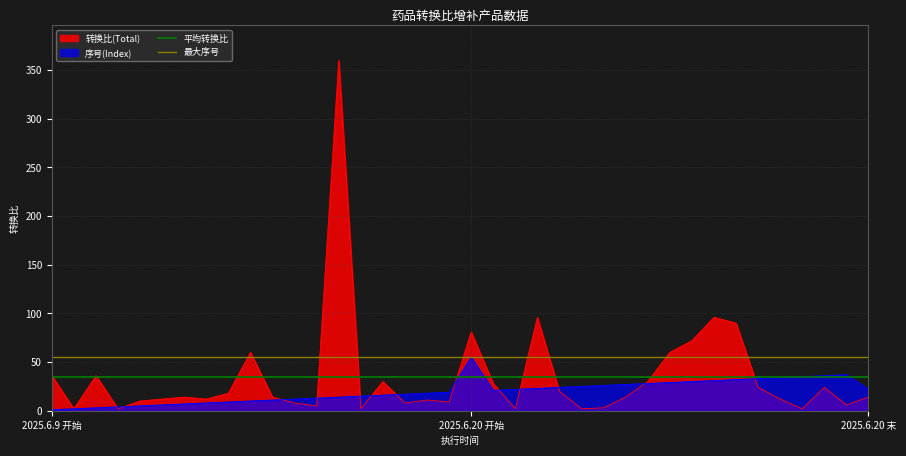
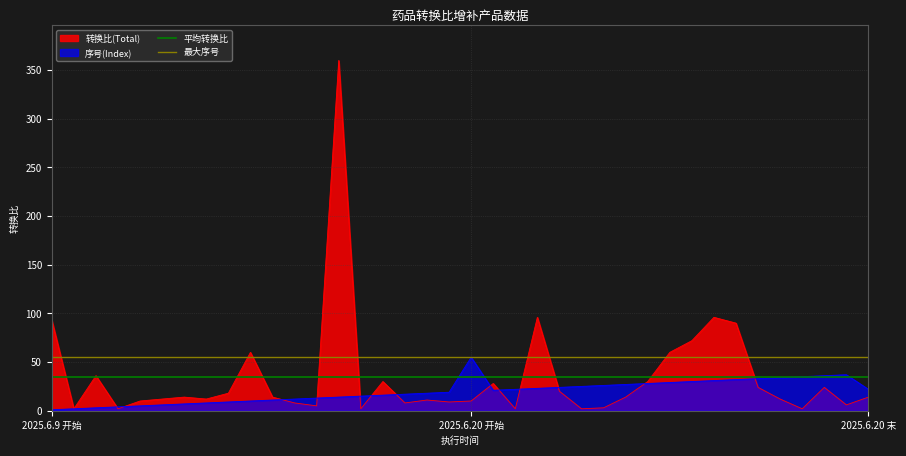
  {
    "转换比(Total)": {
-     "2025.6.9 开始": 40,
-     "2025.6.20 开始": 80,
+     "2025.6.9 开始": 90,
+     "2025.6.20 开始": 10,
      "2025.6.20 末": 10
    },
    "序号(Index)": {
      "2025.6.9 开始": 0,
      "2025.6.20 开始": 60,
      "2025.6.20 末": 20
    }
  }
